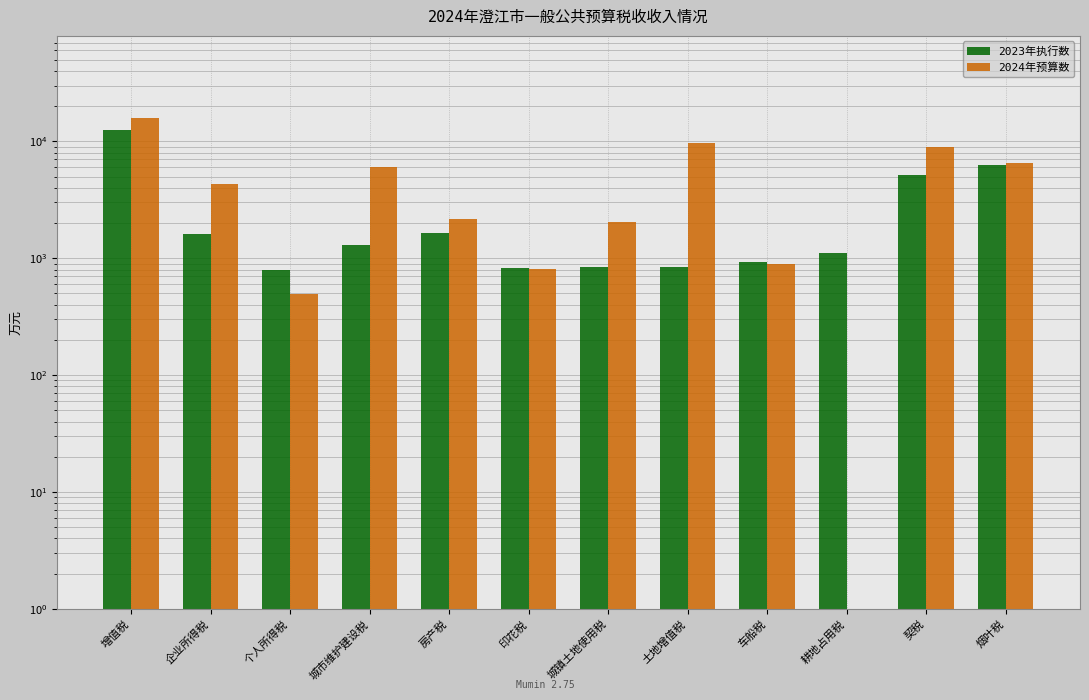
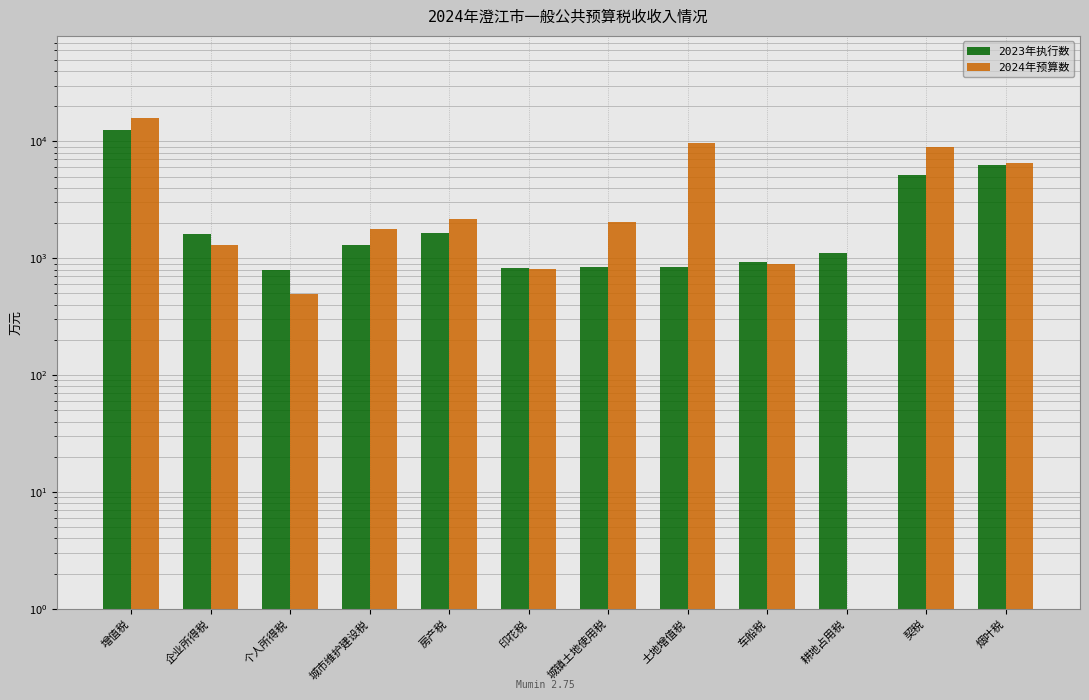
  {
    "2023年执行数": {
      "增值税": 13000,
      "企业所得税": 1600,
      "个人所得税": 800,
      "城市维护建设税": 1300,
      "房产税": 1600,
      "印花税": 800,
      "城镇土地使用税": 800,
      "土地增值税": 800,
      "车船税": 900,
      "耕地占用税": 1100,
      "契税": 5000,
      "烟叶税": 6000
    },
    "2024年预算数": {
      "增值税": 16000,
-     "企业所得税": 4300,
+     "企业所得税": 1300,
      "个人所得税": 500,
-     "城市维护建设税": 6000,
+     "城市维护建设税": 1800,
      "房产税": 2200,
      "印花税": 800,
      "城镇土地使用税": 2100,
      "土地增值税": 10000,
      "车船税": 900,
      "契税": 9000,
      "烟叶税": 7000
    }
  }
